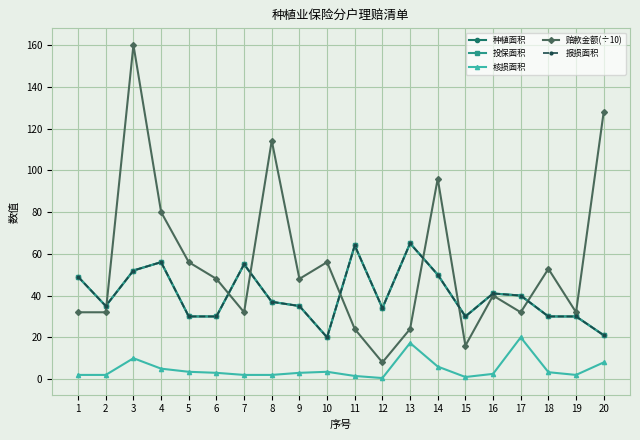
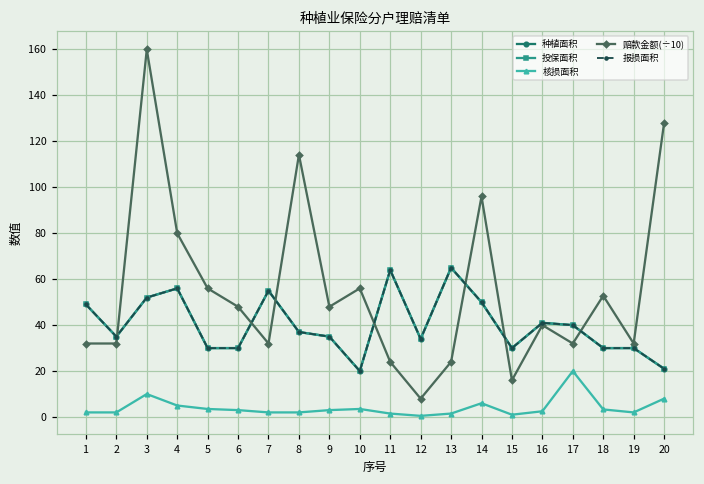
  {
    "核损面积": {
      "1": 2,
      "2": 2,
      "3": 10,
      "4": 5,
      "5": 4,
      "6": 3,
      "7": 2,
      "8": 2,
      "9": 3,
      "10": 4,
      "11": 2,
      "12": 1,
-     "13": 17,
+     "13": 2,
      "14": 6,
      "15": 1,
      "16": 3,
      "17": 20,
      "18": 3,
      "19": 2,
      "20": 8
    }
  }
